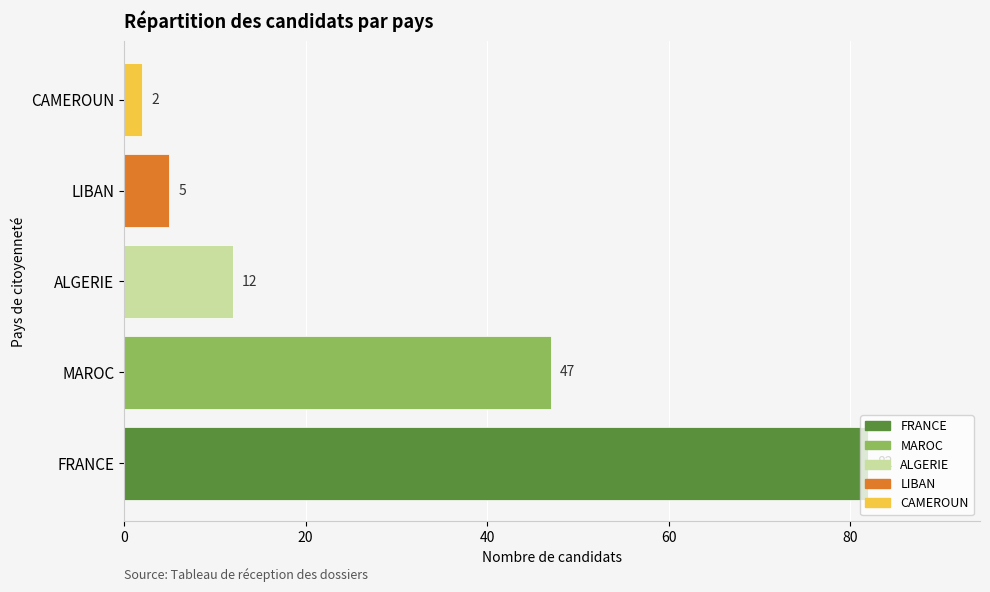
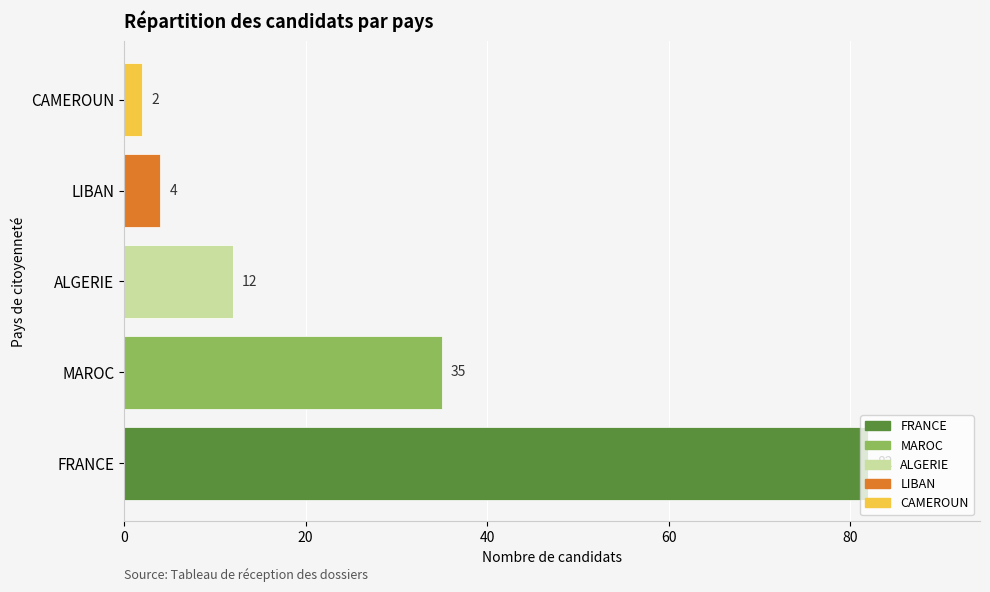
  {
    "CAMEROUN": 2,
-   "LIBAN": 5,
+   "LIBAN": 4,
    "ALGERIE": 12,
-   "MAROC": 47
+   "MAROC": 35
  }
